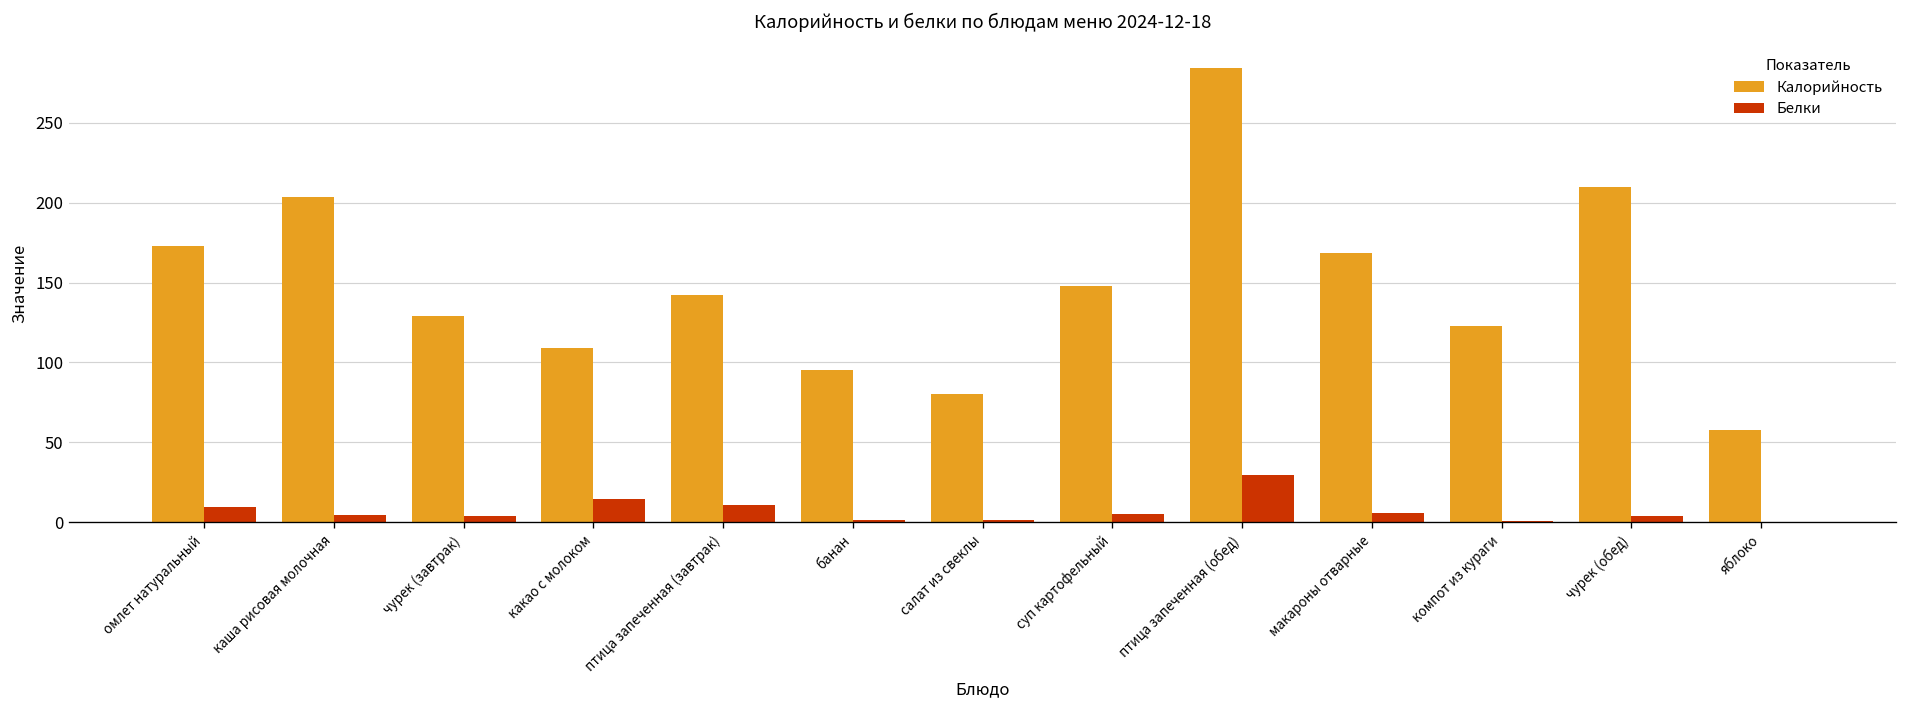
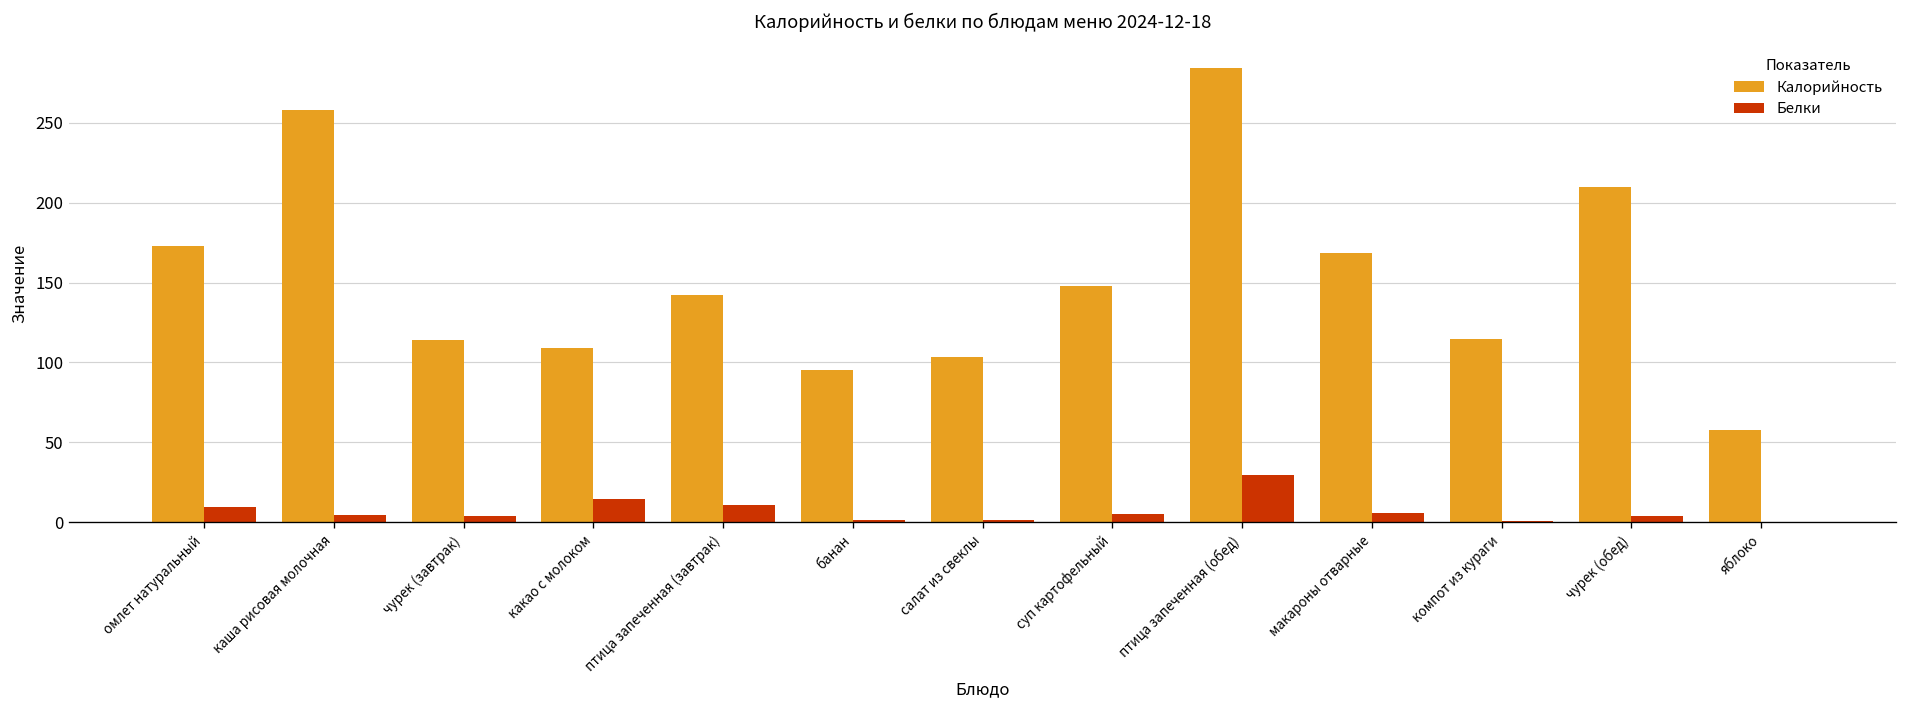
  {
    "Калорийность": {
      "омлет натуральный": 173,
-     "каша рисовая молочная": 203,
-     "чурек (завтрак)": 129,
+     "каша рисовая молочная": 258,
+     "чурек (завтрак)": 114,
      "какао с молоком": 109,
      "птица запеченная (завтрак)": 142,
      "банан": 95,
-     "салат из свеклы": 80,
+     "салат из свеклы": 104,
      "суп картофельный": 148,
      "птица запеченная (обед)": 284,
      "макароны отварные": 168,
-     "компот из кураги": 123,
+     "компот из кураги": 115,
      "чурек (обед)": 210,
      "яблоко": 58
    },
    "Белки": {
      "омлет натуральный": 10,
      "каша рисовая молочная": 5,
      "чурек (завтрак)": 4,
      "какао с молоком": 15,
      "птица запеченная (завтрак)": 11,
      "суп картофельный": 5,
      "птица запеченная (обед)": 30,
      "макароны отварные": 6,
      "чурек (обед)": 4
    }
  }
